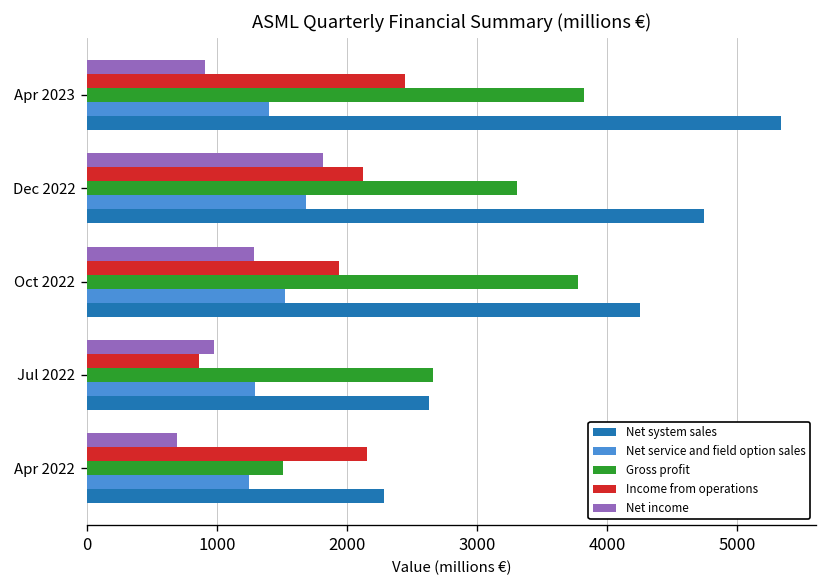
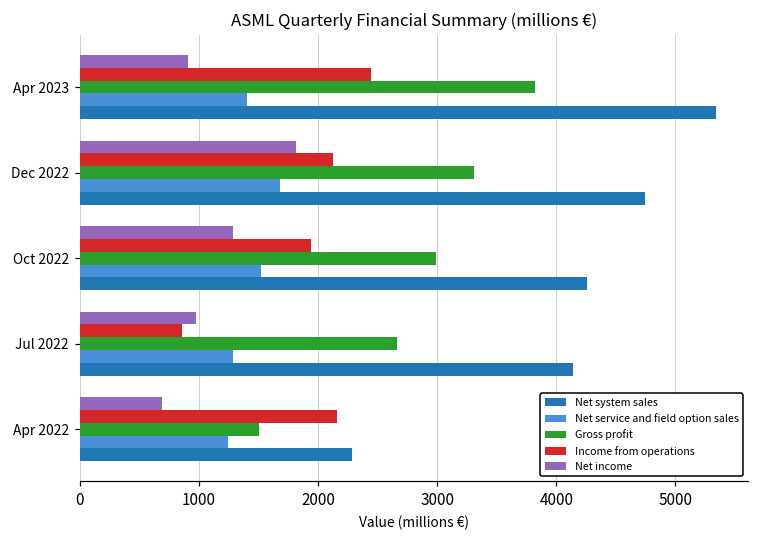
  {
    "Net system sales": {
      "Apr 2023": 5340,
      "Dec 2022": 4750,
      "Oct 2022": 4250,
-     "Jul 2022": 2630,
+     "Jul 2022": 4140,
      "Apr 2022": 2290
    },
    "Net service and field option sales": {
      "Apr 2023": 1400,
      "Dec 2022": 1680,
      "Oct 2022": 1520,
      "Jul 2022": 1290,
      "Apr 2022": 1250
    },
    "Gross profit": {
      "Apr 2023": 3820,
      "Dec 2022": 3310,
-     "Oct 2022": 3780,
+     "Oct 2022": 2990,
      "Jul 2022": 2660,
      "Apr 2022": 1510
    },
    "Income from operations": {
      "Apr 2023": 2450,
      "Dec 2022": 2120,
      "Oct 2022": 1940,
      "Jul 2022": 860,
      "Apr 2022": 2160
    },
    "Net income": {
      "Apr 2023": 910,
      "Dec 2022": 1820,
      "Oct 2022": 1290,
      "Jul 2022": 980,
      "Apr 2022": 700
    }
  }
